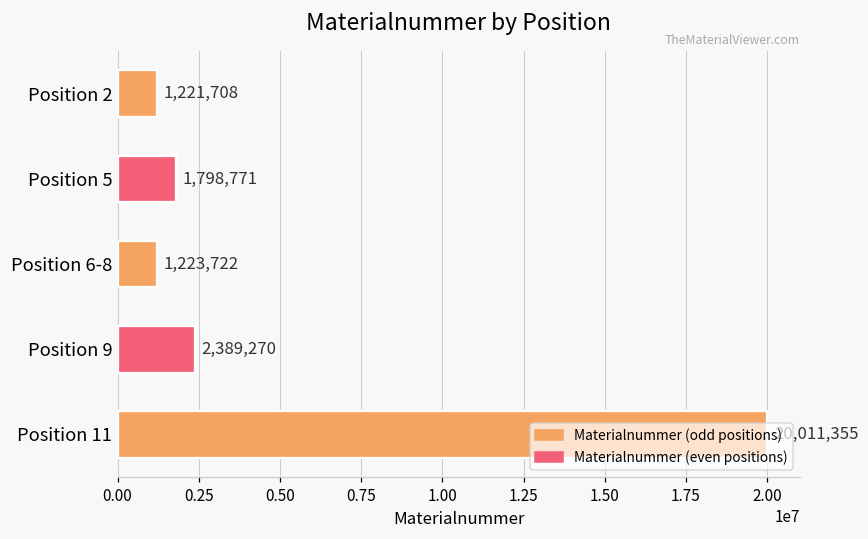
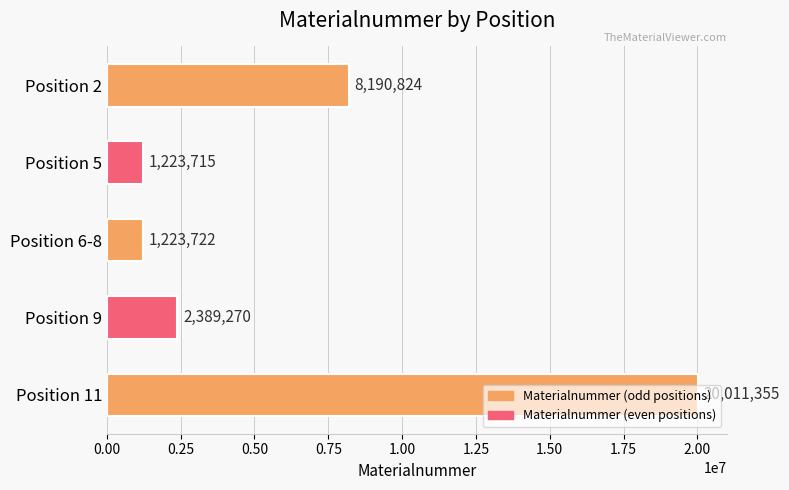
  {
-   "Position 2": "1,221,708",
-   "Position 5": "1,798,771",
+   "Position 2": "8,190,824",
+   "Position 5": "1,223,715",
    "Position 6-8": "1,223,722",
    "Position 9": "2,389,270"
  }
